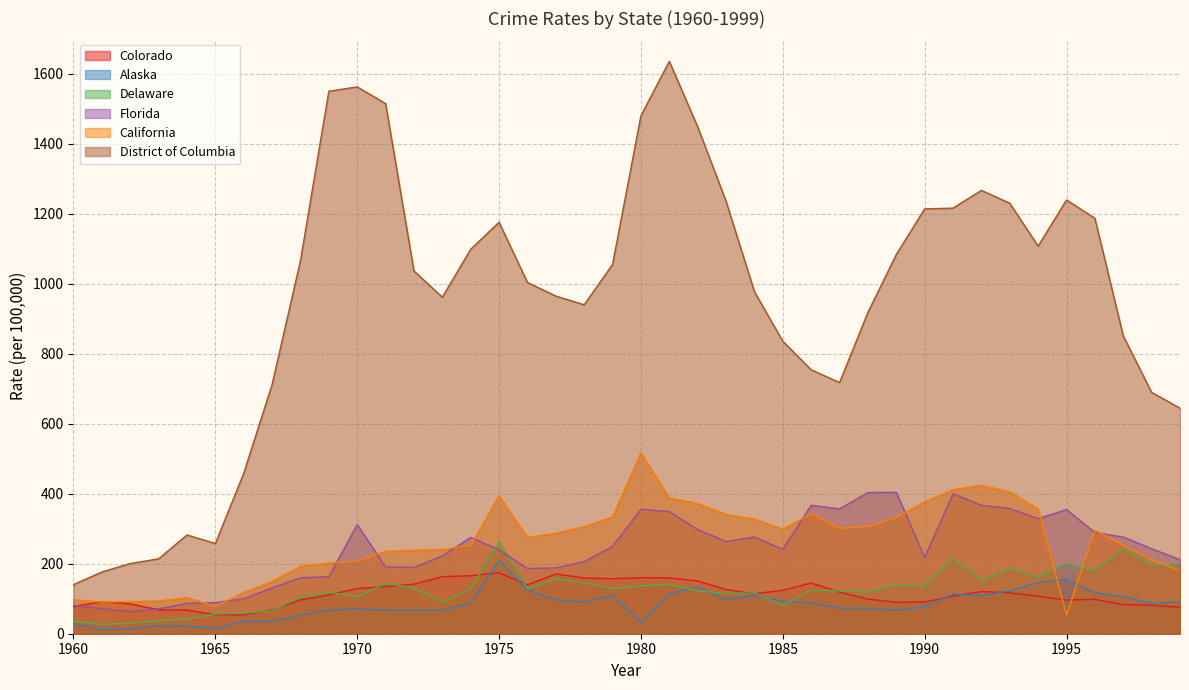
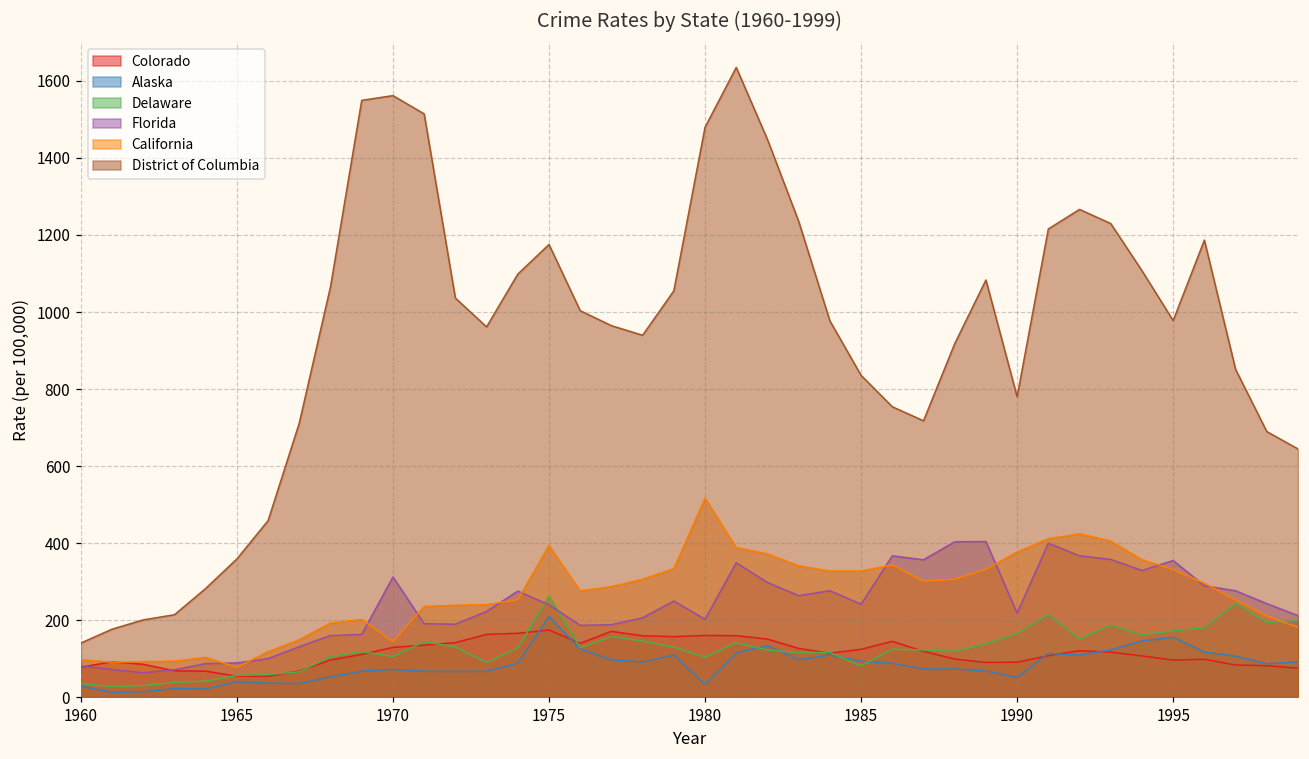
  {
    "Colorado": {
      "1970": 130,
      "1975": 170,
      "1980": 160,
      "1985": 120,
      "1990": 90,
      "1995": 100
    },
    "Alaska": {
-     "1965": 20,
+     "1965": 40,
      "1970": 70,
      "1975": 210,
      "1980": 30,
      "1985": 90,
-     "1990": 80,
+     "1990": 50,
      "1995": 160
    },
    "Delaware": {
      "1970": 110,
      "1975": 260,
-     "1980": 140,
+     "1980": 100,
      "1985": 80,
-     "1990": 140,
-     "1995": 200
+     "1990": 160,
+     "1995": 170
    },
    "Florida": {
      "1965": 90,
      "1970": 310,
      "1975": 240,
-     "1980": 360,
+     "1980": 200,
      "1985": 240,
      "1990": 220,
      "1995": 350
    },
    "California": {
      "1960": 100,
      "1965": 80,
-     "1970": 210,
+     "1970": 140,
      "1975": 390,
      "1980": 520,
-     "1985": 300,
+     "1985": 330,
      "1990": 380,
-     "1995": 50
+     "1995": 330
    },
    "District of Columbia": {
      "1960": 140,
-     "1965": 260,
+     "1965": 360,
      "1970": 1560,
      "1975": 1180,
      "1980": 1480,
      "1985": 840,
-     "1990": 1210,
-     "1995": 1240
+     "1990": 780,
+     "1995": 980
    }
  }
